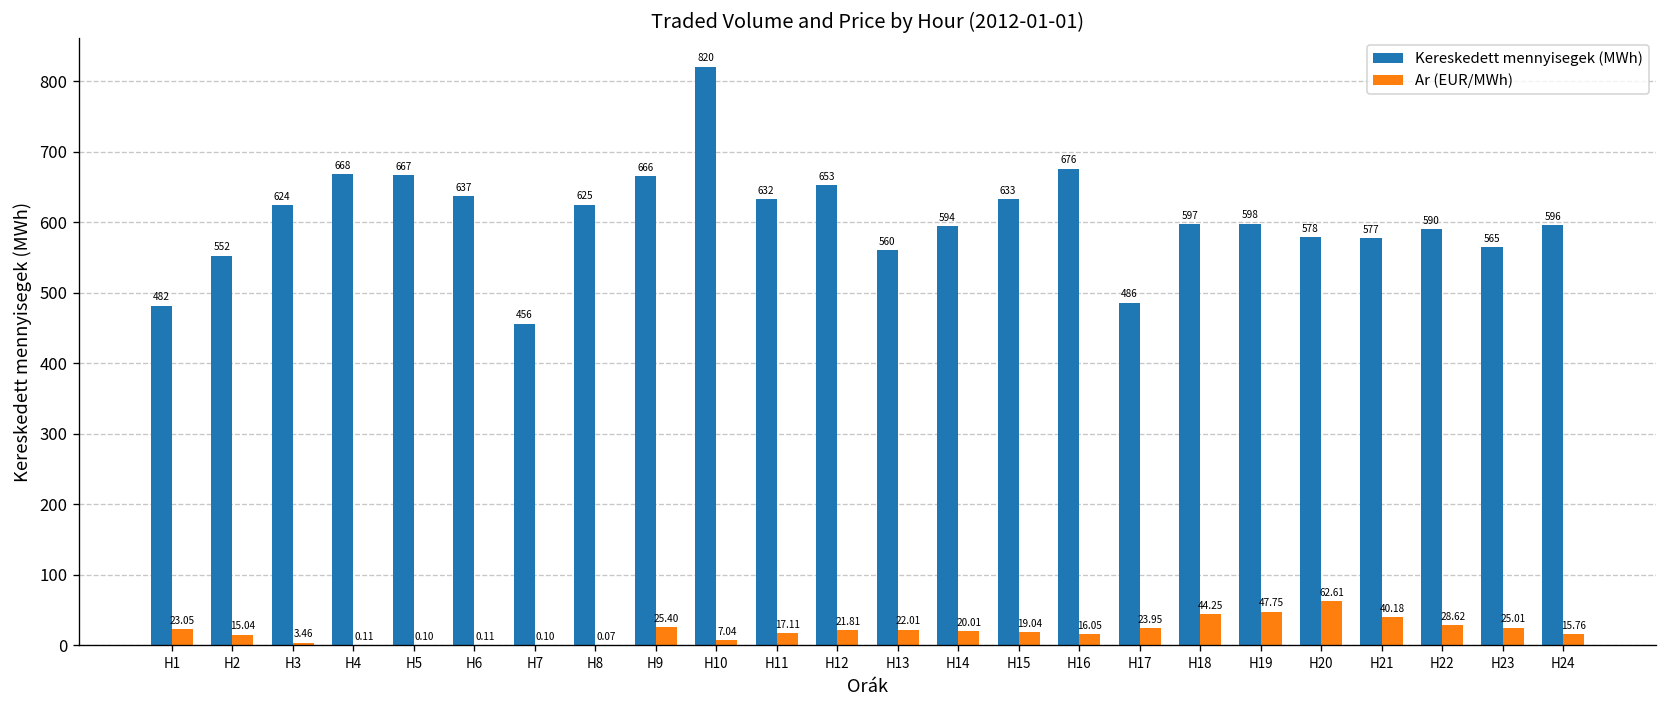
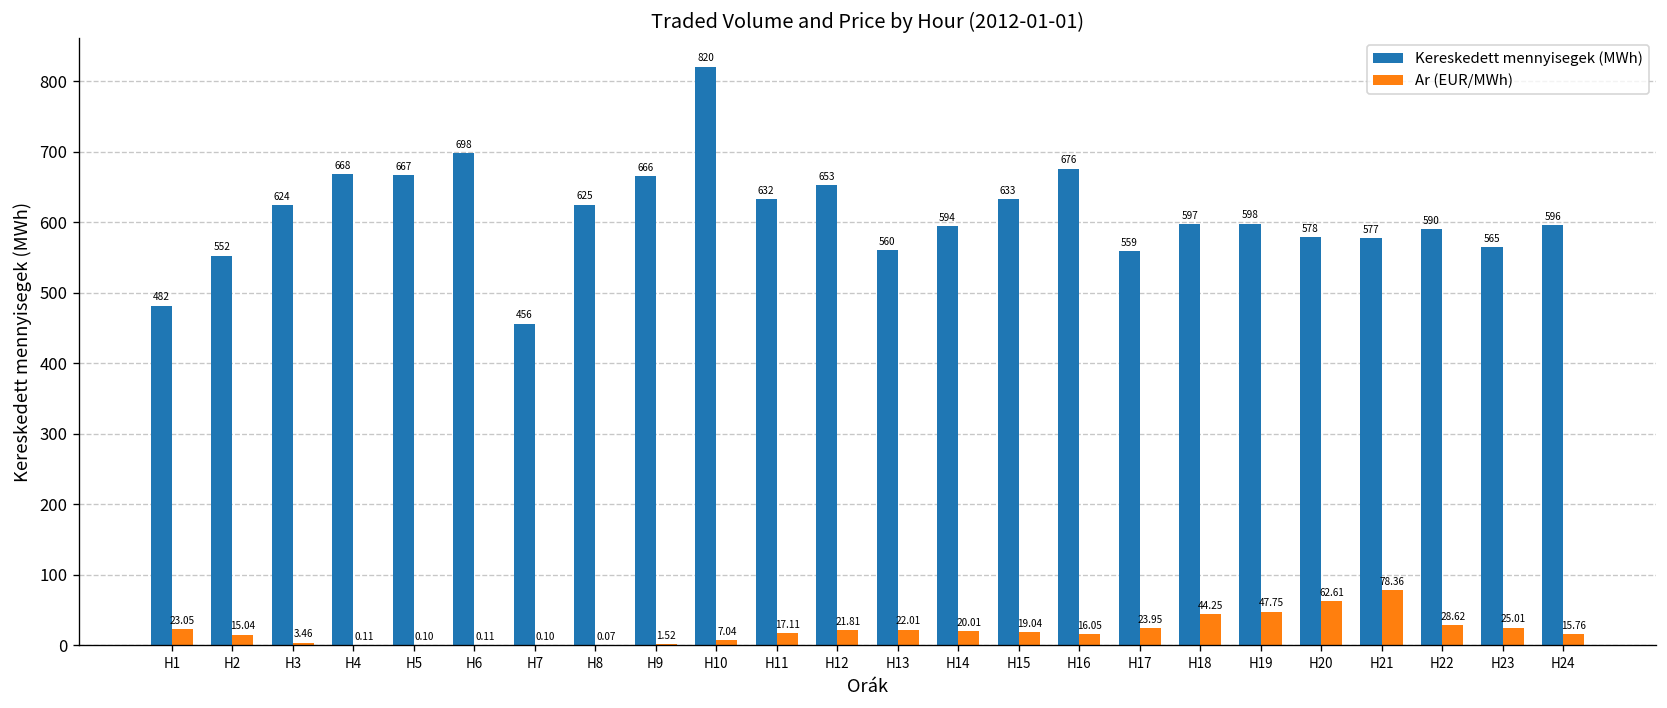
  {
    "Kereskedett mennyisegek (MWh)": {
      "H1": 482,
      "H2": 552,
      "H3": 624,
      "H4": 668,
      "H5": 667,
-     "H6": 637,
+     "H6": 698,
      "H7": 456,
      "H8": 625,
      "H9": 666,
      "H10": 820,
      "H11": 632,
      "H12": 653,
      "H13": 560,
      "H14": 594,
      "H15": 633,
      "H16": 676,
-     "H17": 486,
+     "H17": 559,
      "H18": 597,
      "H19": 598,
      "H20": 578,
      "H21": 577,
      "H22": 590,
      "H23": 565,
      "H24": 596
    },
    "Ar (EUR/MWh)": {
      "H1": 23.05,
      "H2": 15.04,
      "H3": 3.46,
      "H4": 0.11,
      "H5": 0.10,
      "H6": 0.11,
      "H7": 0.10,
      "H8": 0.07,
-     "H9": 25.40,
+     "H9": 1.52,
      "H10": 7.04,
      "H11": 17.11,
      "H12": 21.81,
      "H13": 22.01,
      "H14": 20.01,
      "H15": 19.04,
      "H16": 16.05,
      "H17": 23.95,
      "H18": 44.25,
      "H19": 47.75,
      "H20": 62.61,
-     "H21": 40.18,
+     "H21": 78.36,
      "H22": 28.62,
      "H23": 25.01,
      "H24": 15.76
    }
  }
